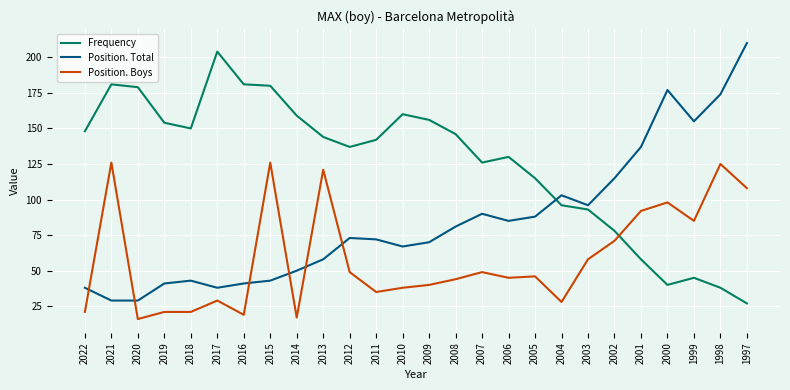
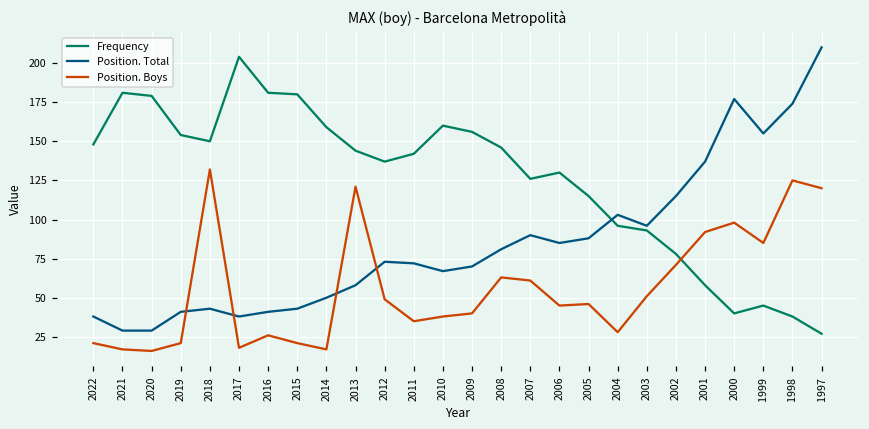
  {
    "Position. Boys": {
      "2022": 21,
-     "2021": 126,
+     "2021": 17,
      "2020": 16,
      "2019": 21,
-     "2018": 21,
-     "2017": 29,
-     "2016": 19,
-     "2015": 126,
+     "2018": 132,
+     "2017": 18,
+     "2016": 26,
+     "2015": 21,
      "2014": 17,
      "2013": 121,
      "2012": 49,
      "2011": 35,
      "2010": 38,
      "2009": 40,
-     "2008": 44,
-     "2007": 49,
+     "2008": 63,
+     "2007": 61,
      "2006": 45,
      "2005": 46,
      "2004": 28,
-     "2003": 58,
+     "2003": 51,
      "2002": 71,
      "2001": 92,
      "2000": 98,
      "1999": 85,
      "1998": 125,
-     "1997": 108
+     "1997": 120
    }
  }
